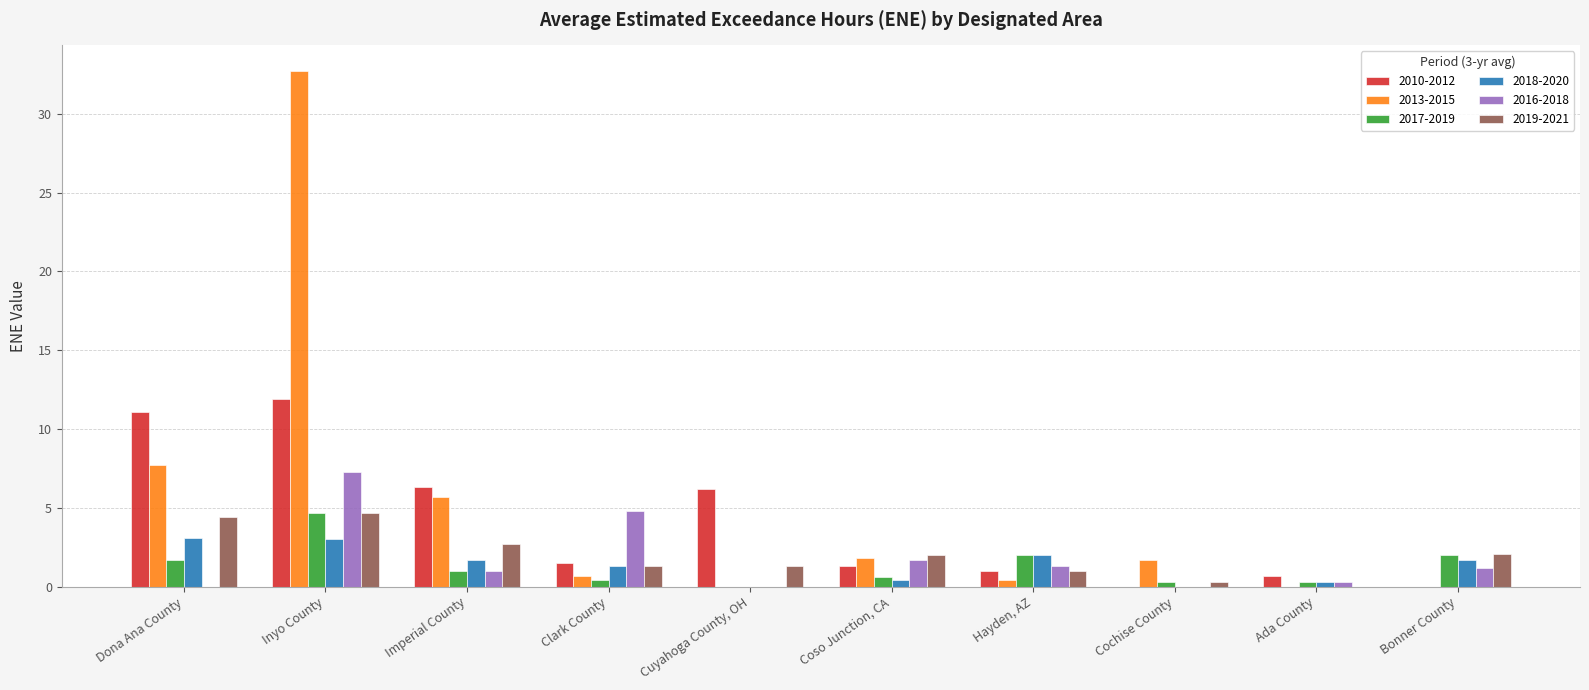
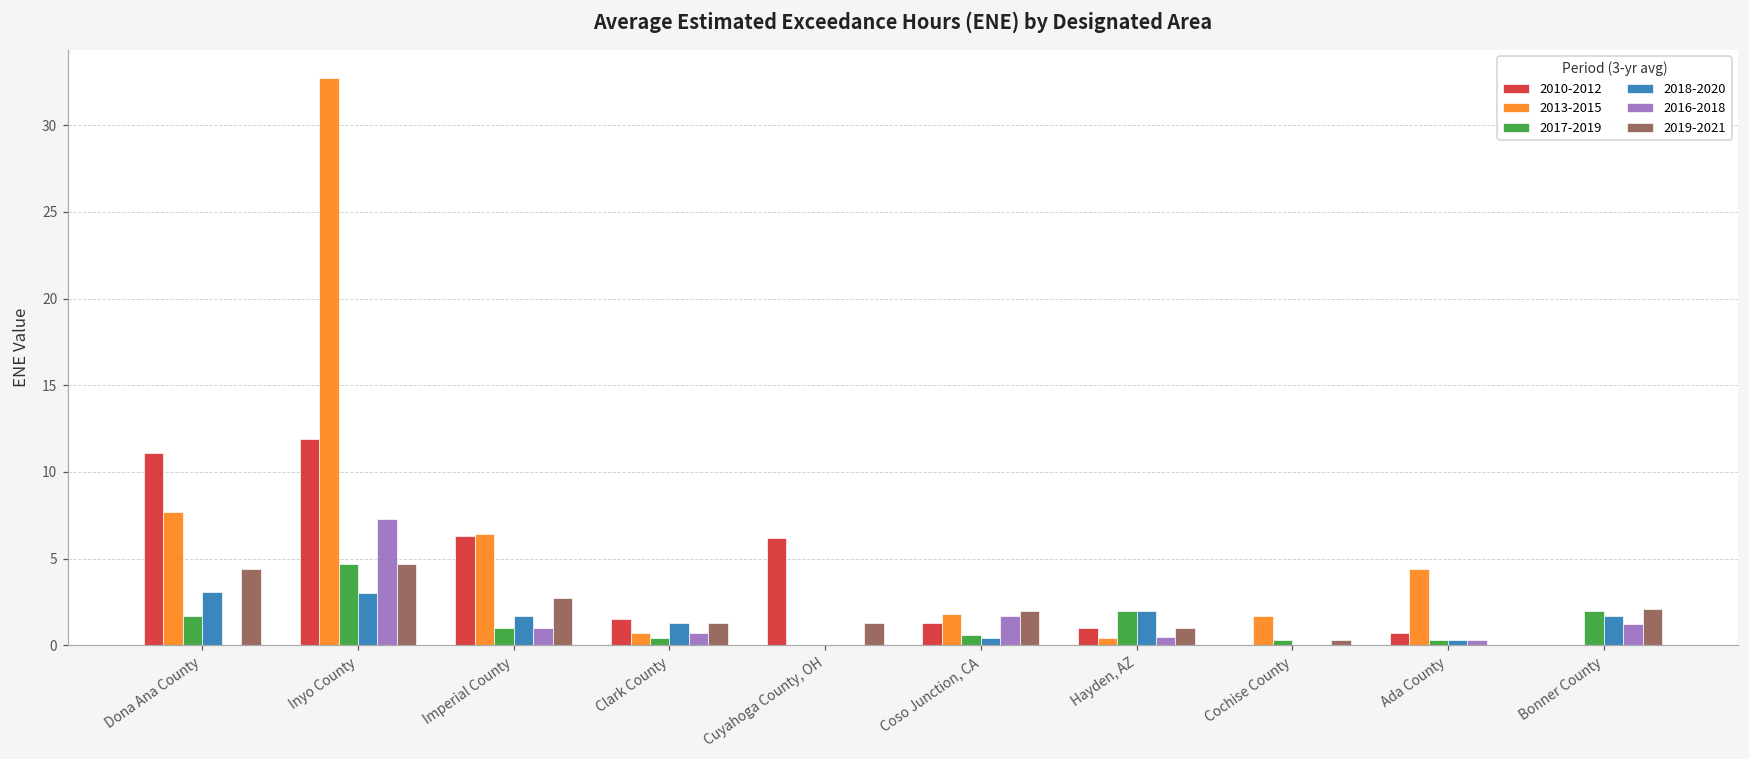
  {
    "2010-2012": {
      "Dona Ana County": 11.1,
      "Inyo County": 11.9,
      "Imperial County": 6.3,
      "Clark County": 1.5,
      "Cuyahoga County, OH": 6.2,
      "Coso Junction, CA": 1.3,
      "Hayden, AZ": 1.0,
      "Cochise County": 0.0,
      "Ada County": 0.7,
      "Bonner County": 0.0
    },
    "2013-2015": {
      "Dona Ana County": 7.7,
      "Inyo County": 32.7,
-     "Imperial County": 5.7,
+     "Imperial County": 6.4,
      "Clark County": 0.7,
      "Cuyahoga County, OH": 0.0,
      "Coso Junction, CA": 1.8,
      "Hayden, AZ": 0.4,
      "Cochise County": 1.7,
-     "Ada County": 0.0,
+     "Ada County": 4.4,
      "Bonner County": 0.0
    },
    "2017-2019": {
      "Dona Ana County": 1.7,
      "Inyo County": 4.7,
      "Imperial County": 1.0,
      "Clark County": 0.4,
      "Cuyahoga County, OH": 0.0,
      "Coso Junction, CA": 0.6,
      "Hayden, AZ": 2.0,
      "Cochise County": 0.3,
      "Ada County": 0.3,
      "Bonner County": 2.0
    },
    "2018-2020": {
      "Dona Ana County": 3.1,
      "Inyo County": 3.0,
      "Imperial County": 1.7,
      "Clark County": 1.3,
      "Cuyahoga County, OH": 0.0,
      "Coso Junction, CA": 0.4,
      "Hayden, AZ": 2.0,
      "Cochise County": 0.0,
      "Ada County": 0.3,
      "Bonner County": 1.7
    },
    "2016-2018": {
      "Dona Ana County": 0.0,
      "Inyo County": 7.3,
      "Imperial County": 1.0,
-     "Clark County": 4.8,
+     "Clark County": 0.7,
      "Cuyahoga County, OH": 0.0,
      "Coso Junction, CA": 1.7,
-     "Hayden, AZ": 1.3,
+     "Hayden, AZ": 0.5,
      "Cochise County": 0.0,
      "Ada County": 0.3,
      "Bonner County": 1.2
    },
    "2019-2021": {
      "Dona Ana County": 4.4,
      "Inyo County": 4.7,
      "Imperial County": 2.7,
      "Clark County": 1.3,
      "Cuyahoga County, OH": 1.3,
      "Coso Junction, CA": 2.0,
      "Hayden, AZ": 1.0,
      "Cochise County": 0.3,
      "Ada County": 0.0,
      "Bonner County": 2.1
    }
  }
